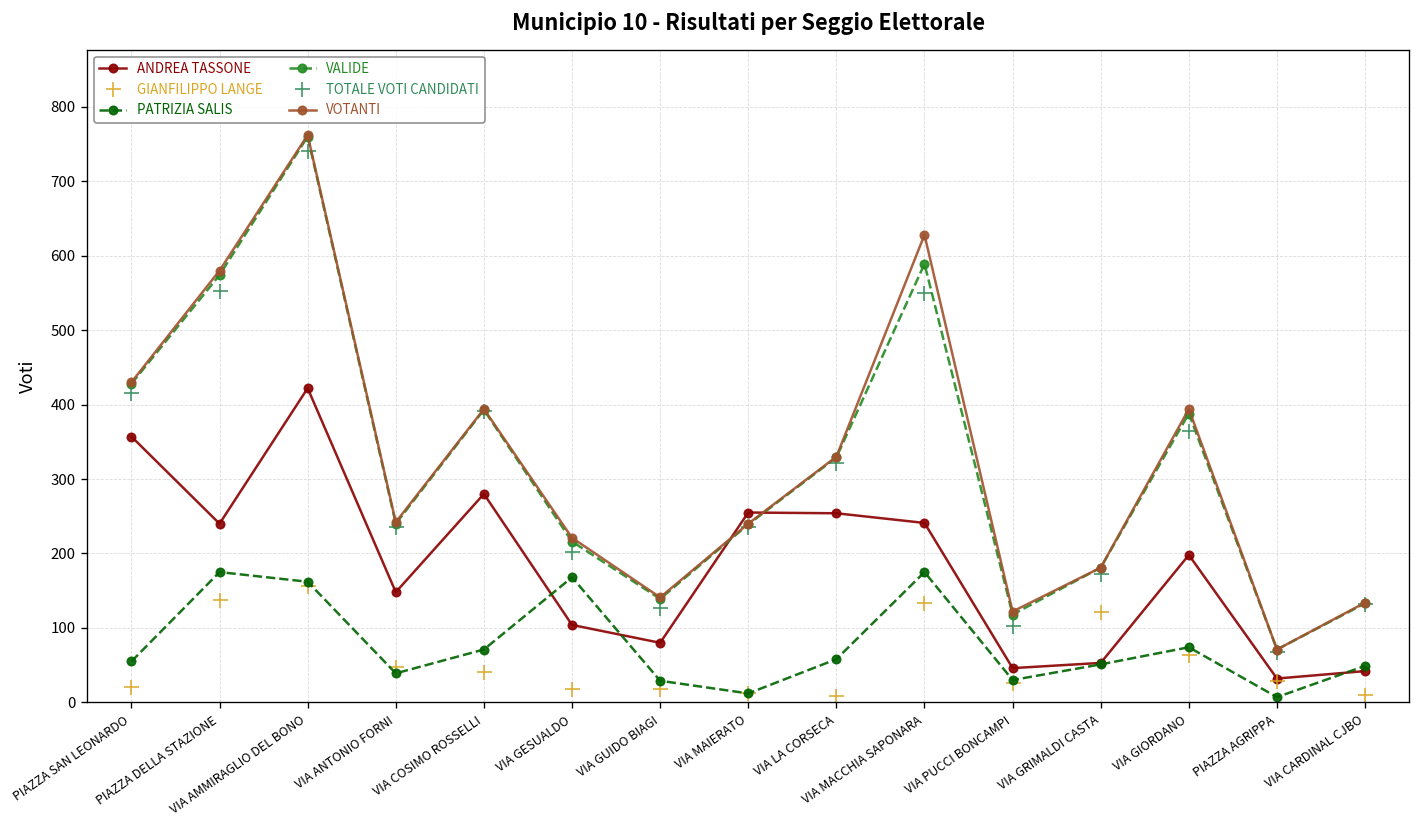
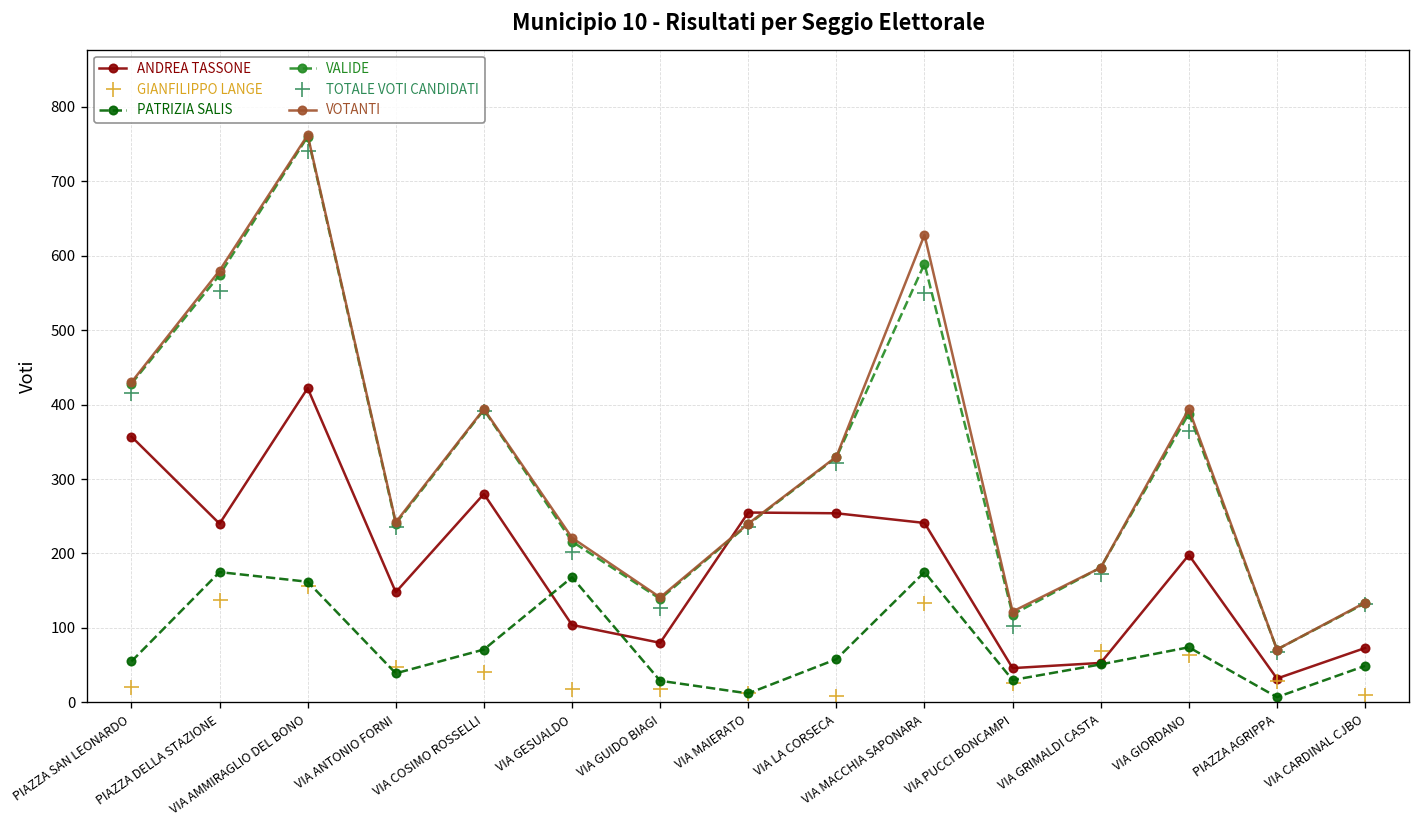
  {
    "ANDREA TASSONE": {
      "PIAZZA SAN LEONARDO": 360,
      "PIAZZA DELLA STAZIONE": 240,
      "VIA AMMIRAGLIO DEL BONO": 420,
      "VIA ANTONIO FORNI": 150,
      "VIA COSIMO ROSSELLI": 280,
      "VIA GESUALDO": 100,
      "VIA GUIDO BIAGI": 80,
      "VIA MAIERATO": 260,
      "VIA LA CORSECA": 250,
      "VIA MACCHIA SAPONARA": 240,
      "VIA PUCCI BONCAMPI": 50,
      "VIA GIORDANO": 200,
-     "VIA CARDINAL CJBO": 40
+     "VIA CARDINAL CJBO": 70
    },
    "GIANFILIPPO LANGE": {
      "PIAZZA SAN LEONARDO": 20,
      "PIAZZA DELLA STAZIONE": 140,
      "VIA AMMIRAGLIO DEL BONO": 160,
      "VIA ANTONIO FORNI": 50,
      "VIA COSIMO ROSSELLI": 40,
      "VIA GESUALDO": 20,
      "VIA GUIDO BIAGI": 20,
      "VIA LA CORSECA": 10,
      "VIA MACCHIA SAPONARA": 130,
-     "VIA GRIMALDI CASTA": 120,
+     "VIA GRIMALDI CASTA": 70,
      "VIA GIORDANO": 60,
      "VIA CARDINAL CJBO": 10
    },
    "PATRIZIA SALIS": {
      "PIAZZA SAN LEONARDO": 60,
      "PIAZZA DELLA STAZIONE": 180,
      "VIA AMMIRAGLIO DEL BONO": 160,
      "VIA ANTONIO FORNI": 40,
      "VIA COSIMO ROSSELLI": 70,
      "VIA GESUALDO": 170,
      "VIA GUIDO BIAGI": 30,
      "VIA LA CORSECA": 60,
      "VIA MACCHIA SAPONARA": 180,
      "VIA GIORDANO": 70,
      "PIAZZA AGRIPPA": 10,
      "VIA CARDINAL CJBO": 50
    },
    "VOTANTI": {
      "PIAZZA DELLA STAZIONE": 580,
      "VIA GESUALDO": 220,
      "VIA MACCHIA SAPONARA": 630,
      "VIA GIORDANO": 390
    }
  }
